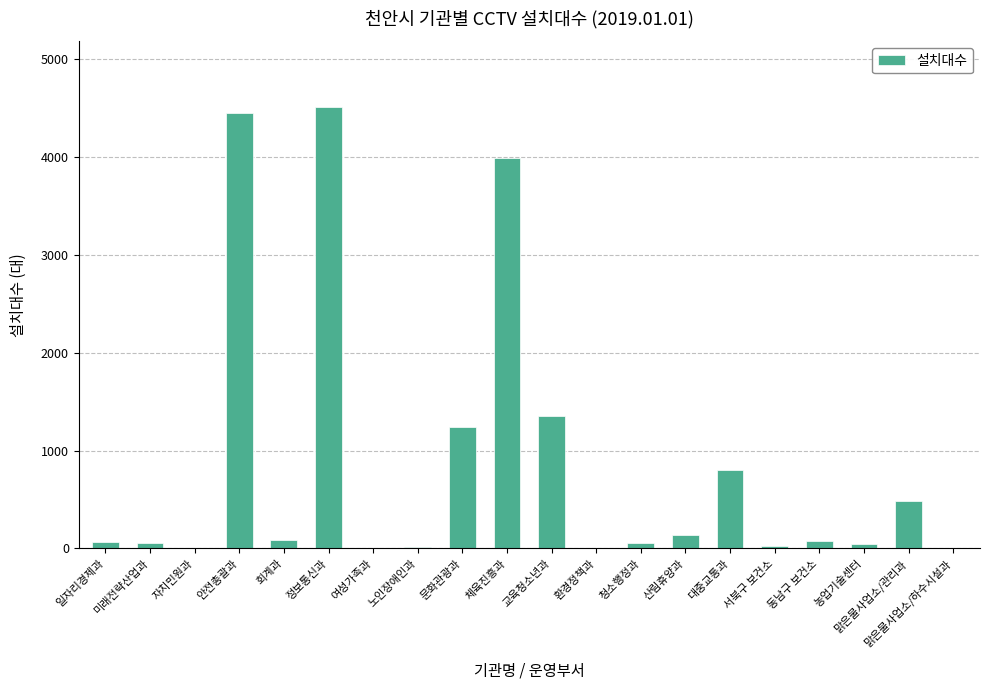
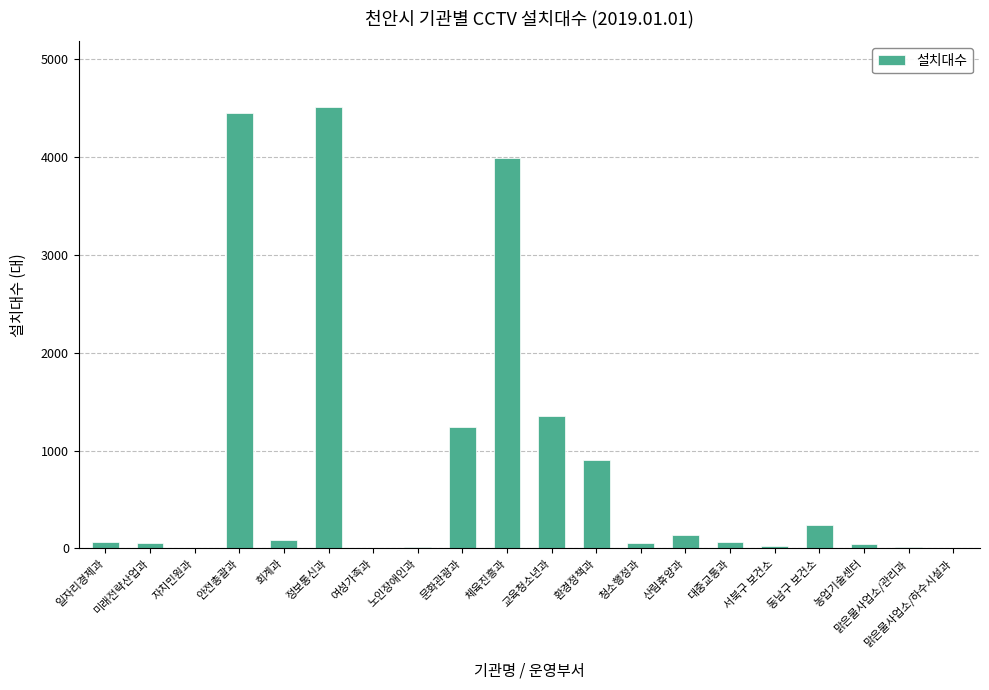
  {
    "일자리경제과": 100,
    "미래전략산업과": 100,
    "안전총괄과": 4400,
    "회계과": 100,
    "정보통신과": 4500,
    "문화관광과": 1200,
    "체육진흥과": 4000,
    "교육청소년과": 1400,
-   "환경정책과": 0,
+   "환경정책과": 900,
    "청소행정과": 100,
    "산림휴양과": 100,
-   "대중교통과": 800,
+   "대중교통과": 100,
    "서북구 보건소": 0,
-   "동남구 보건소": 100,
+   "동남구 보건소": 200,
    "농업기술센터": 0,
-   "맑은물사업소/관리과": 500
+   "맑은물사업소/관리과": 0
  }
